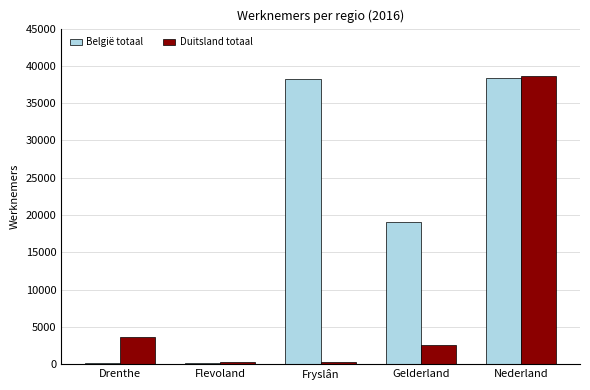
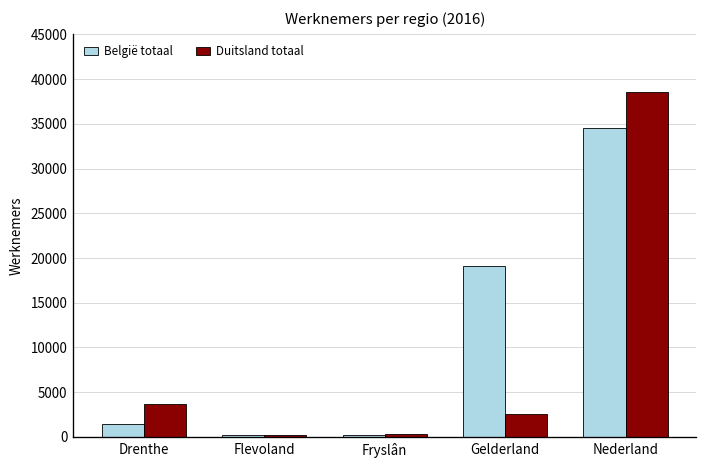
  {
    "België totaal": {
-     "Drenthe": 0,
-     "Fryslân": 38000,
+     "Drenthe": 1000,
+     "Fryslân": 0,
      "Gelderland": 19000,
-     "Nederland": 38000
+     "Nederland": 35000
    },
    "Duitsland totaal": {
      "Drenthe": 4000,
      "Fryslân": 0,
      "Gelderland": 3000,
      "Nederland": 39000
    }
  }
